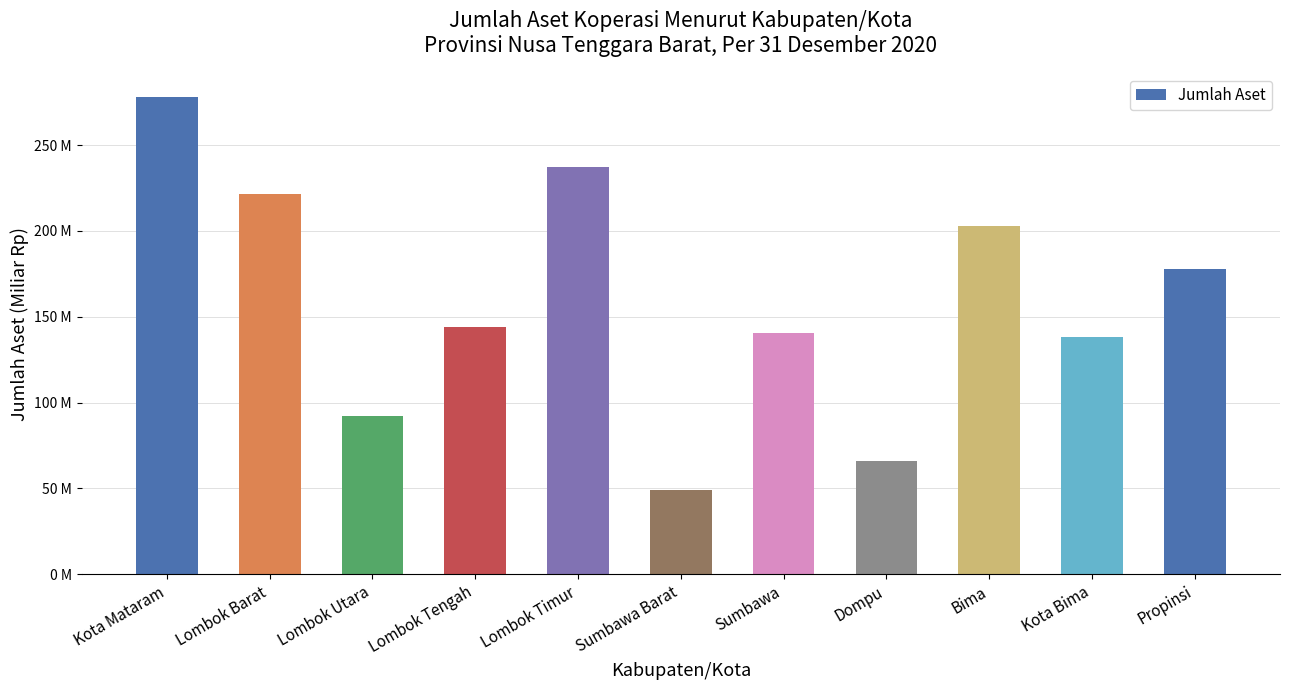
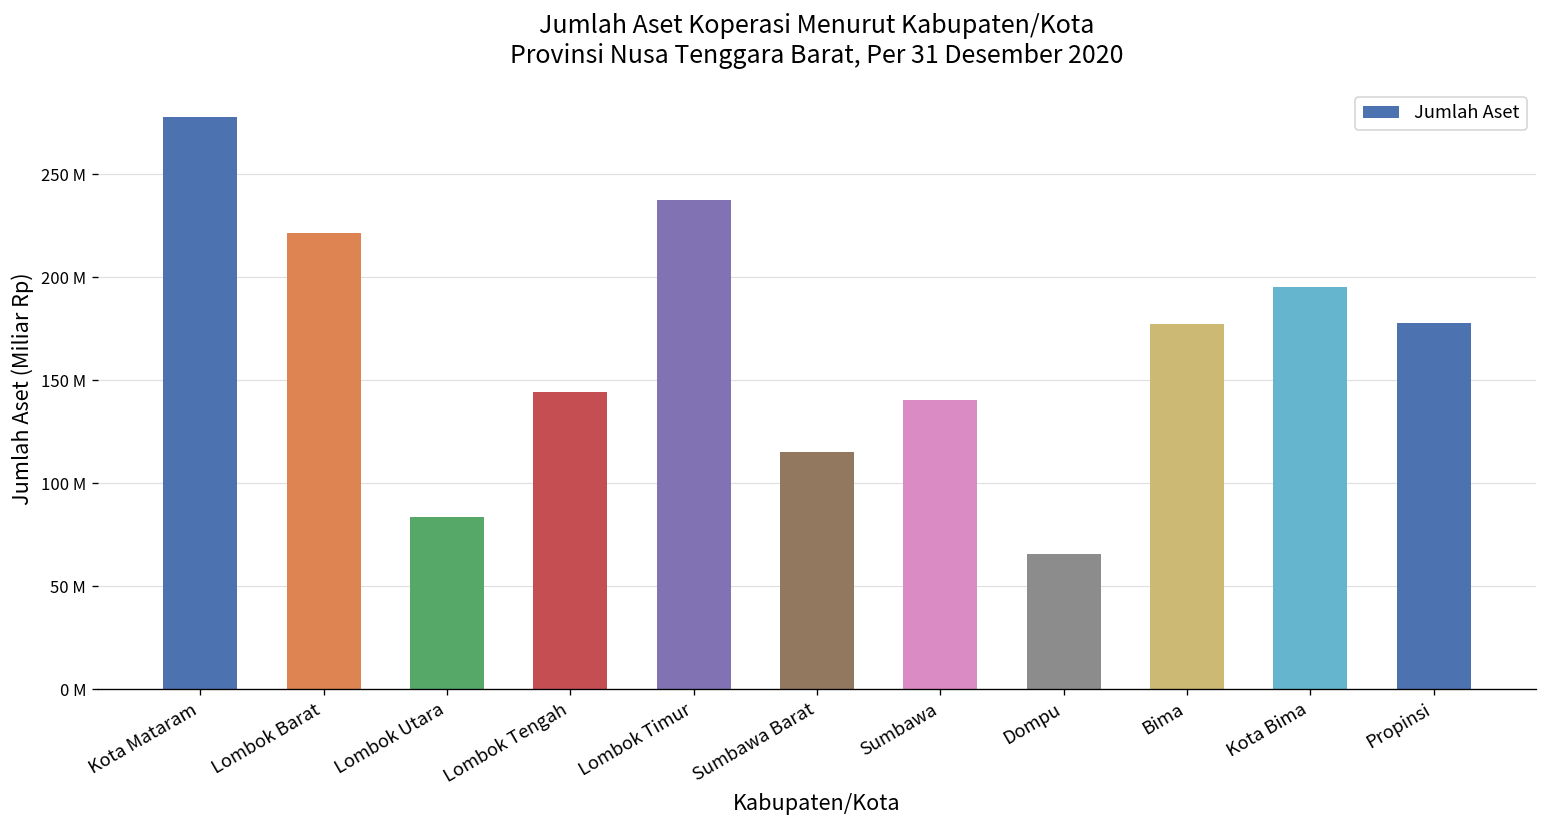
  {
    "Kota Mataram": 278000000,
    "Lombok Barat": 221000000,
-   "Lombok Utara": 92000000,
+   "Lombok Utara": 83000000,
    "Lombok Tengah": 144000000,
    "Lombok Timur": 237000000,
-   "Sumbawa Barat": 49000000,
+   "Sumbawa Barat": 115000000,
    "Sumbawa": 140000000,
    "Dompu": 66000000,
-   "Bima": 203000000,
-   "Kota Bima": 138000000,
+   "Bima": 177000000,
+   "Kota Bima": 195000000,
    "Propinsi": 178000000
  }
